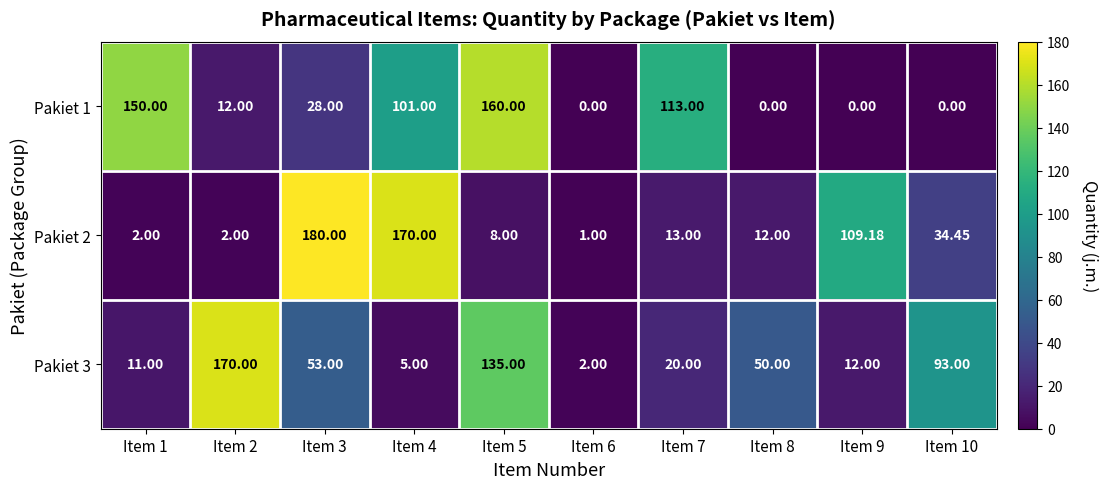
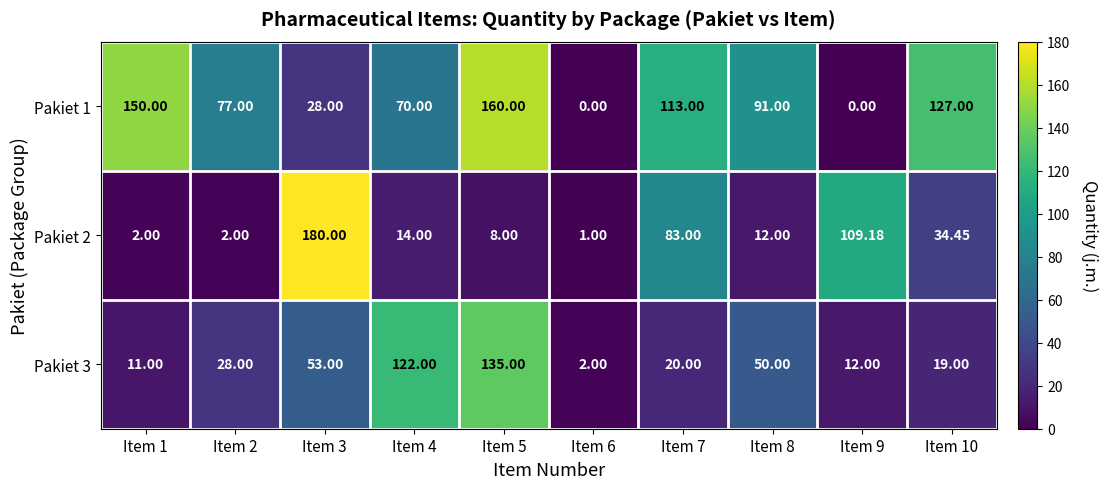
  {
    "Pakiet 1": {
      "Item 1": 150.00,
-     "Item 2": 12.00,
+     "Item 2": 77.00,
      "Item 3": 28.00,
-     "Item 4": 101.00,
+     "Item 4": 70.00,
      "Item 5": 160.00,
      "Item 6": 0.00,
      "Item 7": 113.00,
-     "Item 8": 0.00,
+     "Item 8": 91.00,
      "Item 9": 0.00,
-     "Item 10": 0.00
+     "Item 10": 127.00
    },
    "Pakiet 2": {
      "Item 1": 2.00,
      "Item 2": 2.00,
      "Item 3": 180.00,
-     "Item 4": 170.00,
+     "Item 4": 14.00,
      "Item 5": 8.00,
      "Item 6": 1.00,
-     "Item 7": 13.00,
+     "Item 7": 83.00,
      "Item 8": 12.00,
      "Item 9": 109.18,
      "Item 10": 34.45
    },
    "Pakiet 3": {
      "Item 1": 11.00,
-     "Item 2": 170.00,
+     "Item 2": 28.00,
      "Item 3": 53.00,
-     "Item 4": 5.00,
+     "Item 4": 122.00,
      "Item 5": 135.00,
      "Item 6": 2.00,
      "Item 7": 20.00,
      "Item 8": 50.00,
      "Item 9": 12.00,
-     "Item 10": 93.00
+     "Item 10": 19.00
    }
  }
